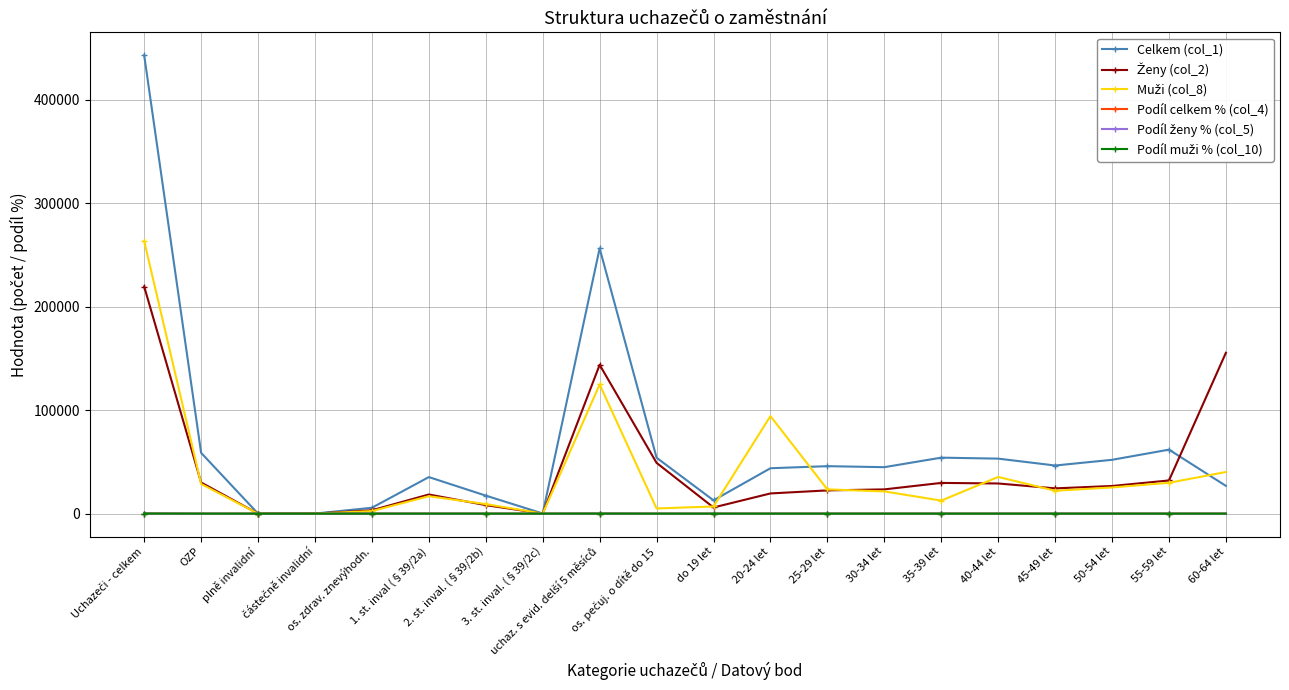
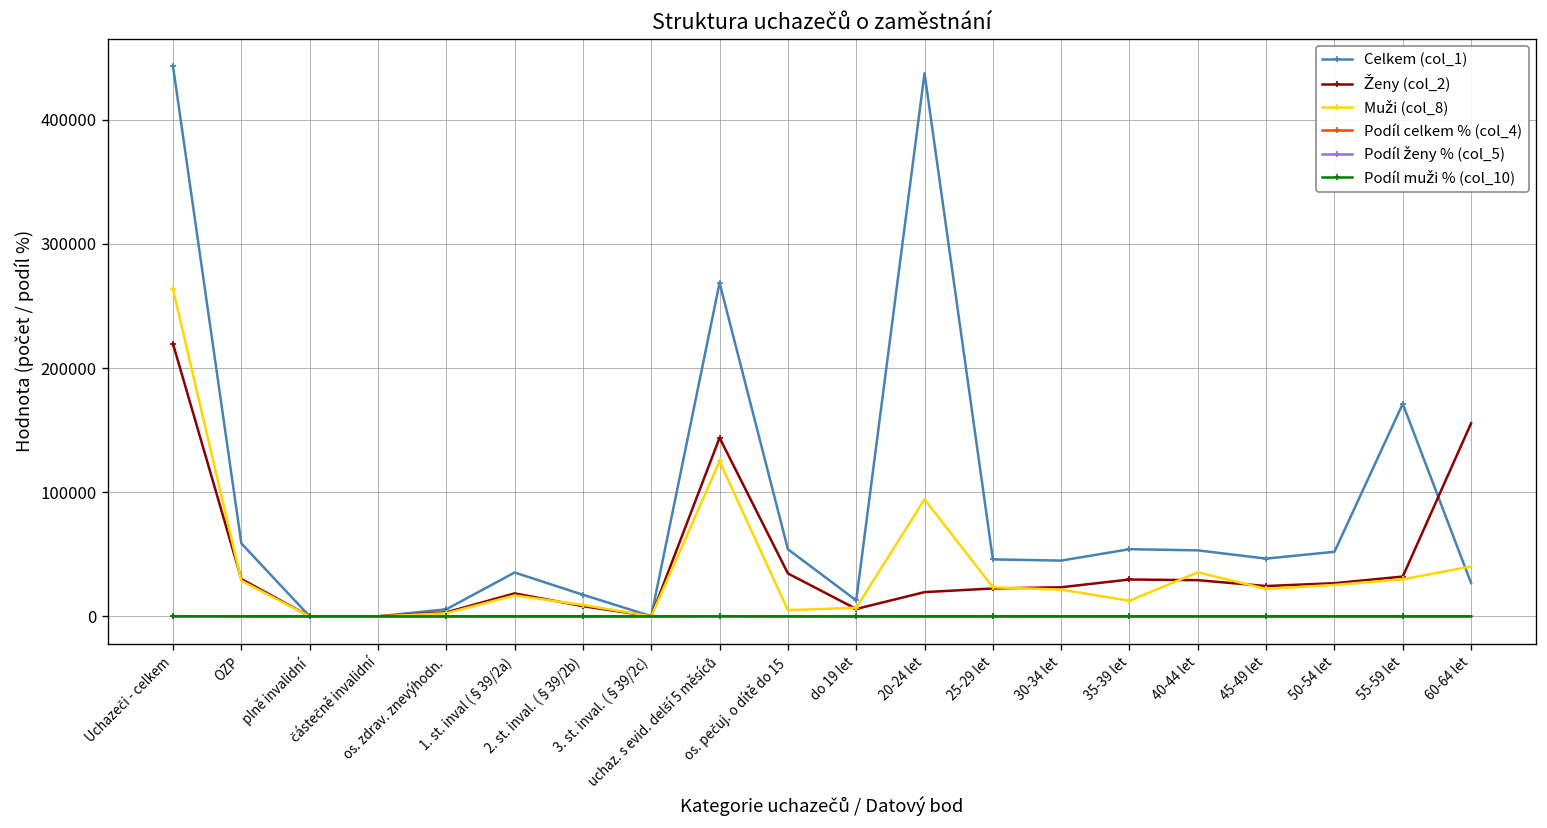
  {
    "Celkem (col_1)": {
      "Uchazeči - celkem": 443000,
      "OZP": 59000,
      "1. st. inval (§39/2a)": 35000,
      "2. st. inval. (§39/2b)": 17000,
-     "uchaz. s evid. delší 5 měsíců": 256000,
+     "uchaz. s evid. delší 5 měsíců": 269000,
      "os. pečuj. o dítě do 15": 54000,
      "do 19 let": 13000,
-     "20-24 let": 44000,
+     "20-24 let": 438000,
      "25-29 let": 46000,
      "30-34 let": 45000,
      "35-39 let": 54000,
      "40-44 let": 53000,
      "45-49 let": 47000,
      "50-54 let": 52000,
-     "55-59 let": 62000,
+     "55-59 let": 171000,
      "60-64 let": 27000
    },
    "Ženy (col_2)": {
      "Uchazeči - celkem": 220000,
      "uchaz. s evid. delší 5 měsíců": 144000,
-     "os. pečuj. o dítě do 15": 49000,
+     "os. pečuj. o dítě do 15": 35000,
      "20-24 let": 20000,
      "35-39 let": 30000,
      "40-44 let": 29000,
      "60-64 let": 156000
    },
    "Muži (col_8)": {
      "Uchazeči - celkem": 263000,
      "uchaz. s evid. delší 5 měsíců": 125000,
      "os. pečuj. o dítě do 15": 5000,
      "20-24 let": 94000,
      "35-39 let": 13000,
      "40-44 let": 35000,
      "60-64 let": 40000
    },
    "Podíl muži % (col_10)": {
      "Uchazeči - celkem": 0,
      "OZP": 0,
      "1. st. inval (§39/2a)": 0,
      "2. st. inval. (§39/2b)": 0,
      "uchaz. s evid. delší 5 měsíců": 0,
      "os. pečuj. o dítě do 15": 0,
      "do 19 let": 0,
      "20-24 let": 0,
      "25-29 let": 0,
      "30-34 let": 0,
      "35-39 let": 0,
      "40-44 let": 0,
      "45-49 let": 0,
      "50-54 let": 0,
      "55-59 let": 0,
      "60-64 let": 0
    }
  }
